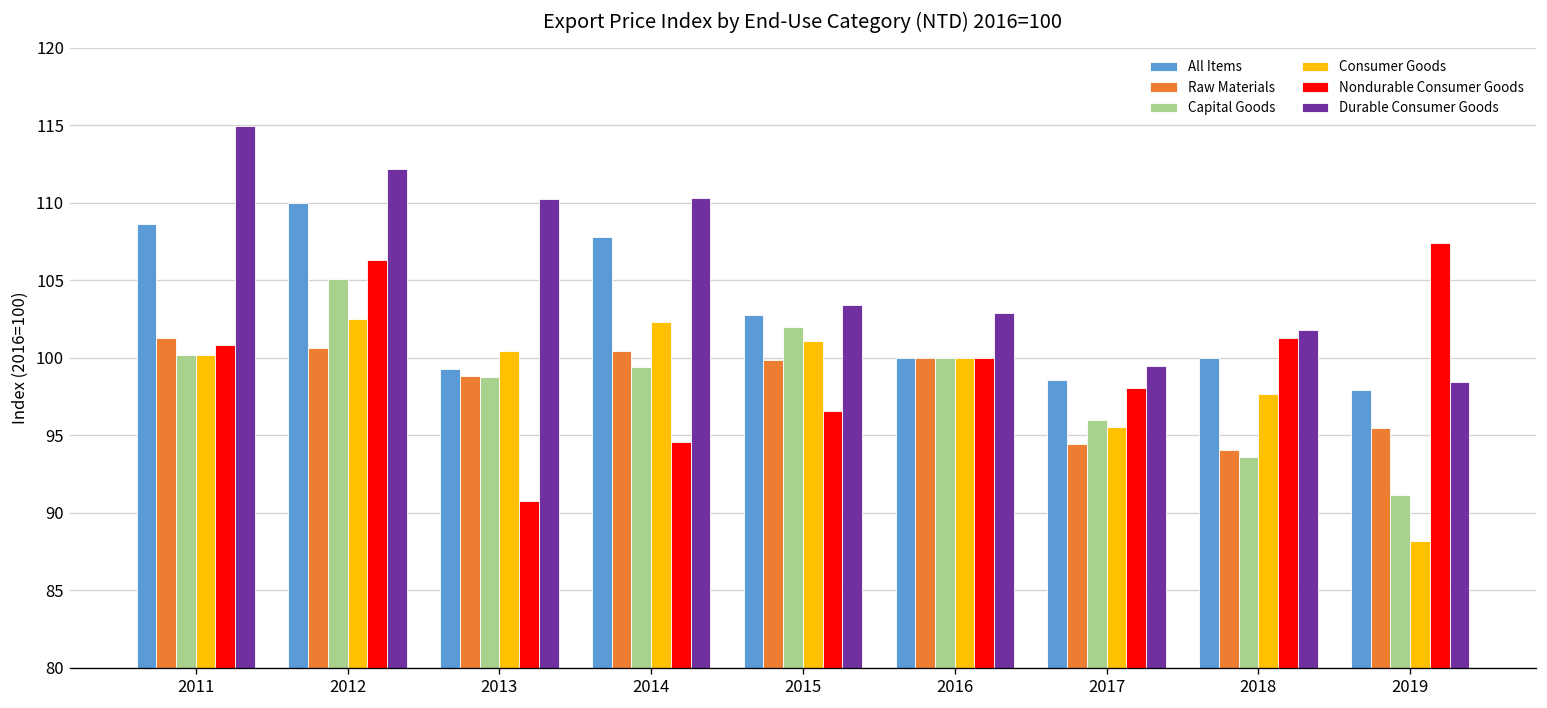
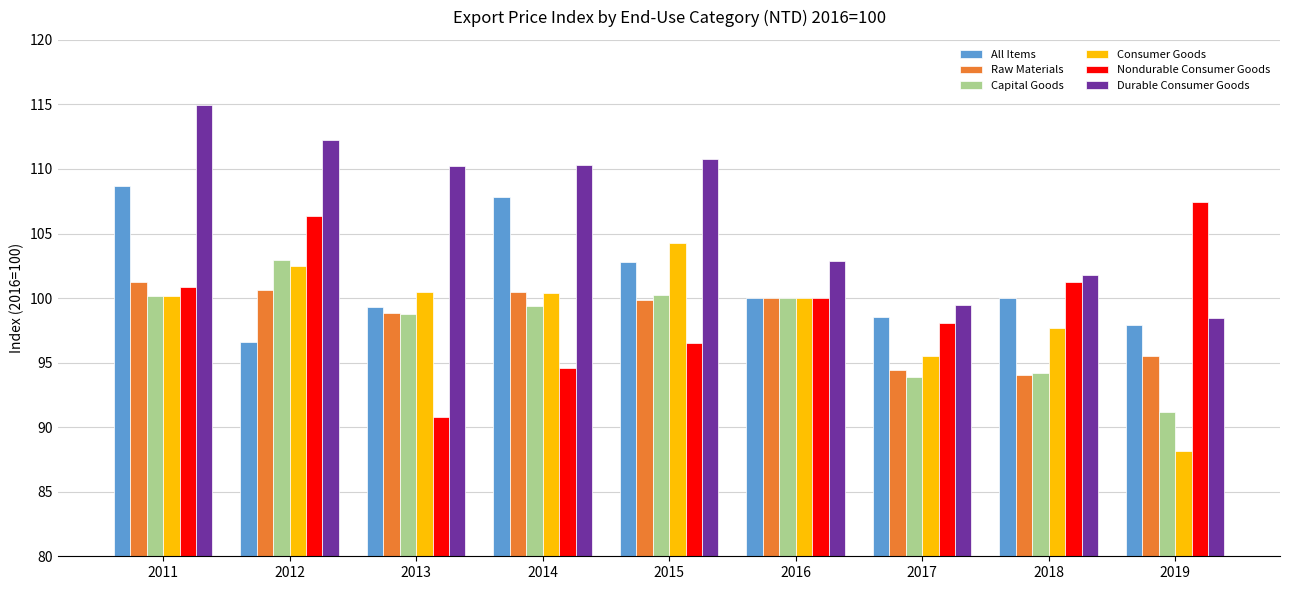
  {
    "All Items": {
      "2011": 108.7,
-     "2012": 110.0,
+     "2012": 96.6,
      "2013": 99.3,
      "2014": 107.8,
      "2015": 102.8,
      "2016": 100.0,
      "2017": 98.5,
      "2018": 100.0,
      "2019": 97.9
    },
    "Raw Materials": {
      "2011": 101.3,
      "2012": 100.6,
      "2013": 98.8,
      "2014": 100.5,
      "2015": 99.9,
      "2016": 100.0,
      "2017": 94.5,
      "2018": 94.0,
      "2019": 95.5
    },
    "Capital Goods": {
      "2011": 100.2,
-     "2012": 105.1,
+     "2012": 103.0,
      "2013": 98.7,
      "2014": 99.4,
-     "2015": 102.0,
+     "2015": 100.3,
      "2016": 100.0,
-     "2017": 96.0,
-     "2018": 93.6,
+     "2017": 93.9,
+     "2018": 94.2,
      "2019": 91.2
    },
    "Consumer Goods": {
      "2011": 100.2,
      "2012": 102.5,
      "2013": 100.5,
-     "2014": 102.3,
-     "2015": 101.1,
+     "2014": 100.4,
+     "2015": 104.3,
      "2016": 100.0,
      "2017": 95.5,
      "2018": 97.7,
      "2019": 88.2
    },
    "Nondurable Consumer Goods": {
      "2011": 100.8,
      "2012": 106.3,
      "2013": 90.8,
      "2014": 94.6,
      "2015": 96.6,
      "2016": 100.0,
      "2017": 98.1,
      "2018": 101.3,
      "2019": 107.4
    },
    "Durable Consumer Goods": {
      "2011": 114.9,
      "2012": 112.2,
      "2013": 110.2,
      "2014": 110.3,
-     "2015": 103.4,
+     "2015": 110.8,
      "2016": 102.9,
      "2017": 99.5,
      "2018": 101.8,
      "2019": 98.5
    }
  }
